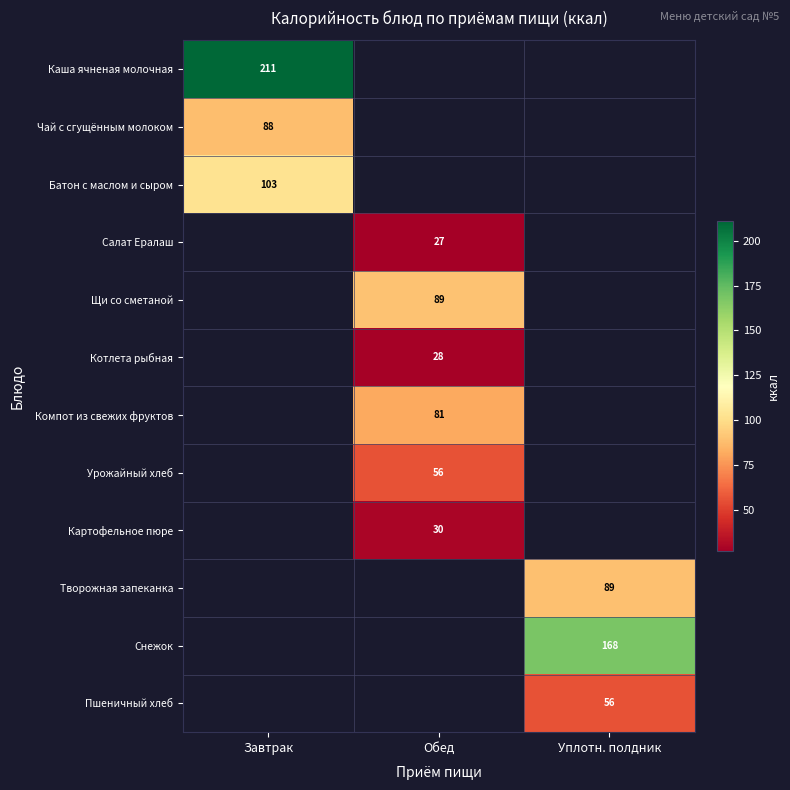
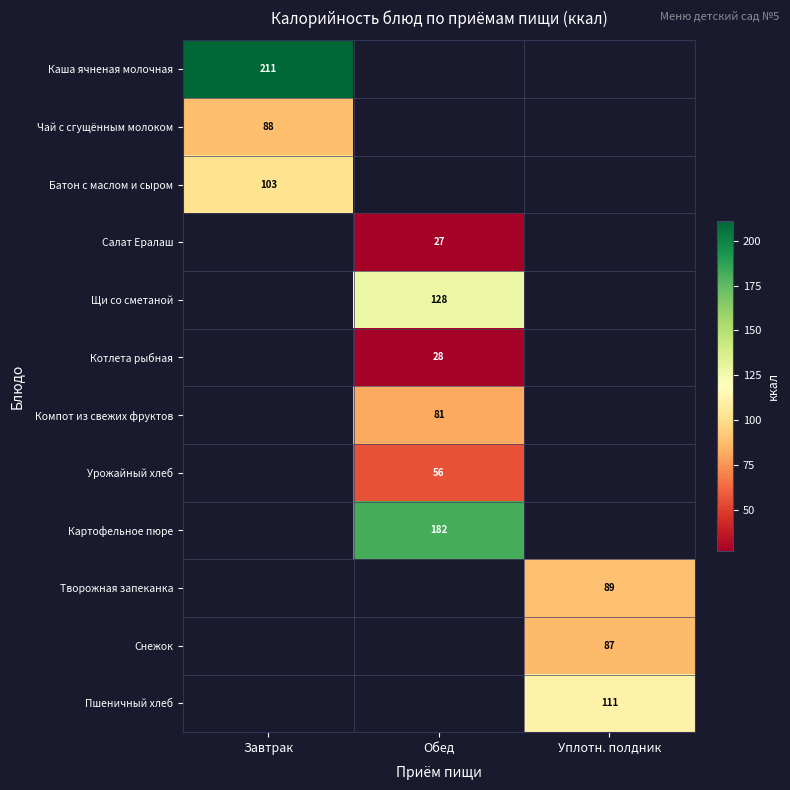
  {
    "Каша ячненая молочная": {
      "Завтрак": 211
    },
    "Чай с сгущённым молоком": {
      "Завтрак": 88
    },
    "Батон с маслом и сыром": {
      "Завтрак": 103
    },
    "Салат Ералаш": {
      "Обед": 27
    },
    "Щи со сметаной": {
-     "Обед": 89
+     "Обед": 128
    },
    "Котлета рыбная": {
      "Обед": 28
    },
    "Компот из свежих фруктов": {
      "Обед": 81
    },
    "Урожайный хлеб": {
      "Обед": 56
    },
    "Картофельное пюре": {
-     "Обед": 30
+     "Обед": 182
    },
    "Творожная запеканка": {
      "Уплотн. полдник": 89
    },
    "Снежок": {
-     "Уплотн. полдник": 168
+     "Уплотн. полдник": 87
    },
    "Пшеничный хлеб": {
-     "Уплотн. полдник": 56
+     "Уплотн. полдник": 111
    }
  }
